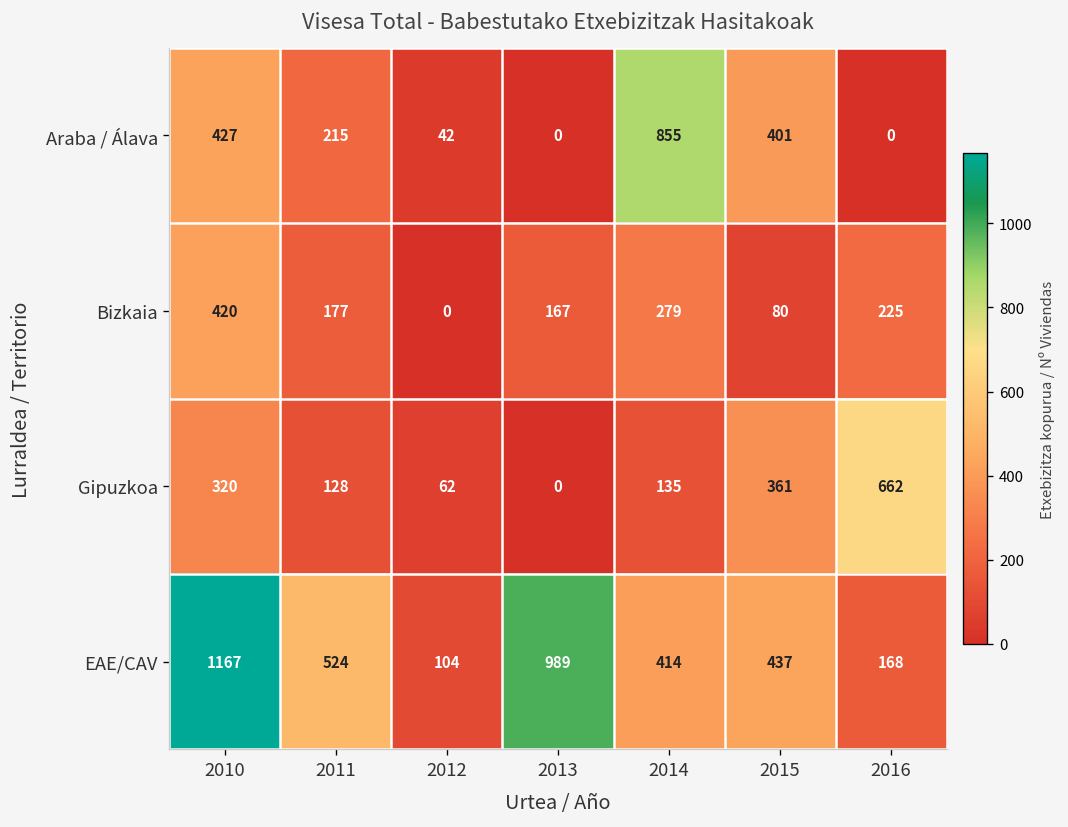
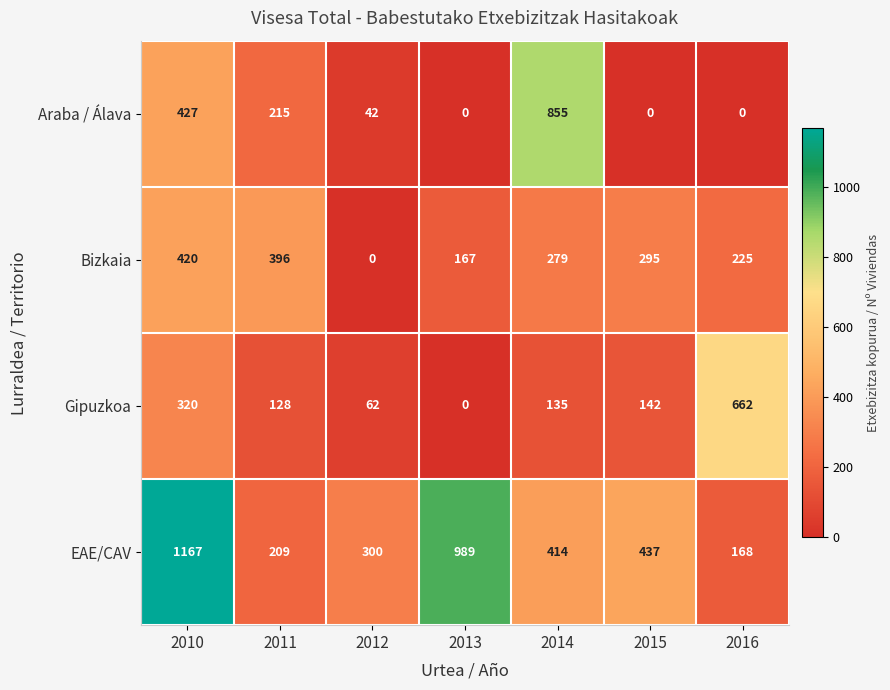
  {
    "Araba / Álava": {
      "2010": 427,
      "2011": 215,
      "2012": 42,
      "2013": 0,
      "2014": 855,
-     "2015": 401,
+     "2015": 0,
      "2016": 0
    },
    "Bizkaia": {
      "2010": 420,
-     "2011": 177,
+     "2011": 396,
      "2012": 0,
      "2013": 167,
      "2014": 279,
-     "2015": 80,
+     "2015": 295,
      "2016": 225
    },
    "Gipuzkoa": {
      "2010": 320,
      "2011": 128,
      "2012": 62,
      "2013": 0,
      "2014": 135,
-     "2015": 361,
+     "2015": 142,
      "2016": 662
    },
    "EAE/CAV": {
      "2010": 1167,
-     "2011": 524,
-     "2012": 104,
+     "2011": 209,
+     "2012": 300,
      "2013": 989,
      "2014": 414,
      "2015": 437,
      "2016": 168
    }
  }
